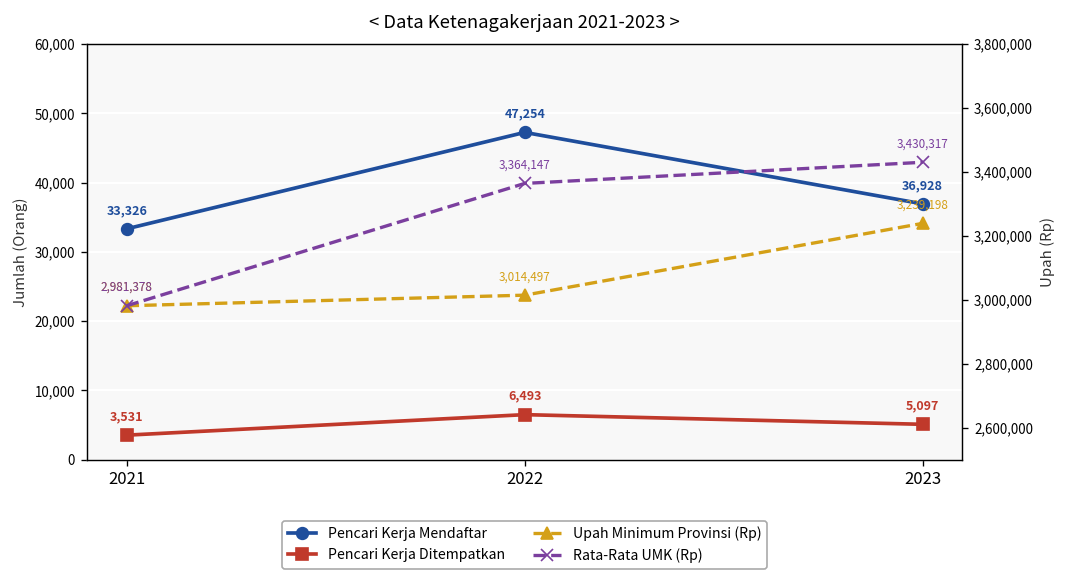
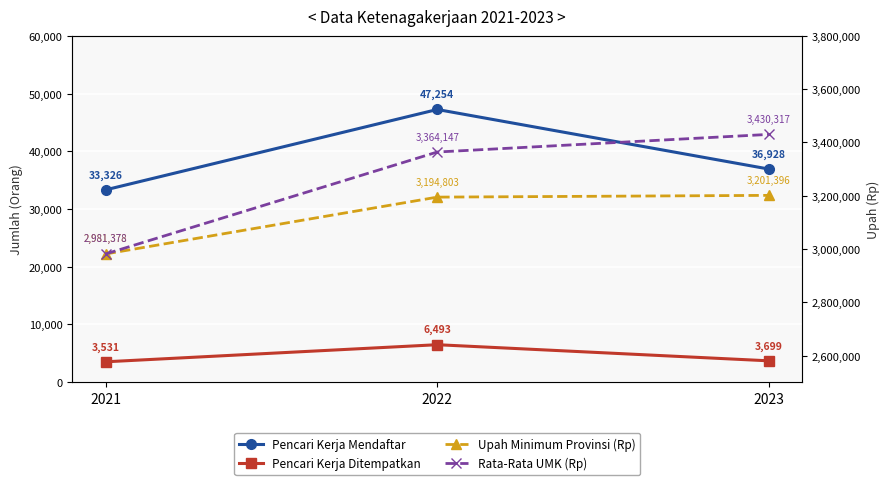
  {
    "Pencari Kerja Mendaftar": {
      "2021": "33,326",
      "2022": "47,254",
      "2023": "36,928"
    },
    "Pencari Kerja Ditempatkan": {
      "2021": "3,531",
      "2022": "6,493",
-     "2023": "5,097"
+     "2023": "3,699"
    },
    "Upah Minimum Provinsi (Rp)": {
-     "2022": "3,014,497",
-     "2023": "3,239,198"
+     "2022": "3,194,803",
+     "2023": "3,201,396"
    },
    "Rata-Rata UMK (Rp)": {
      "2022": "3,364,147",
      "2023": "3,430,317"
    }
  }
